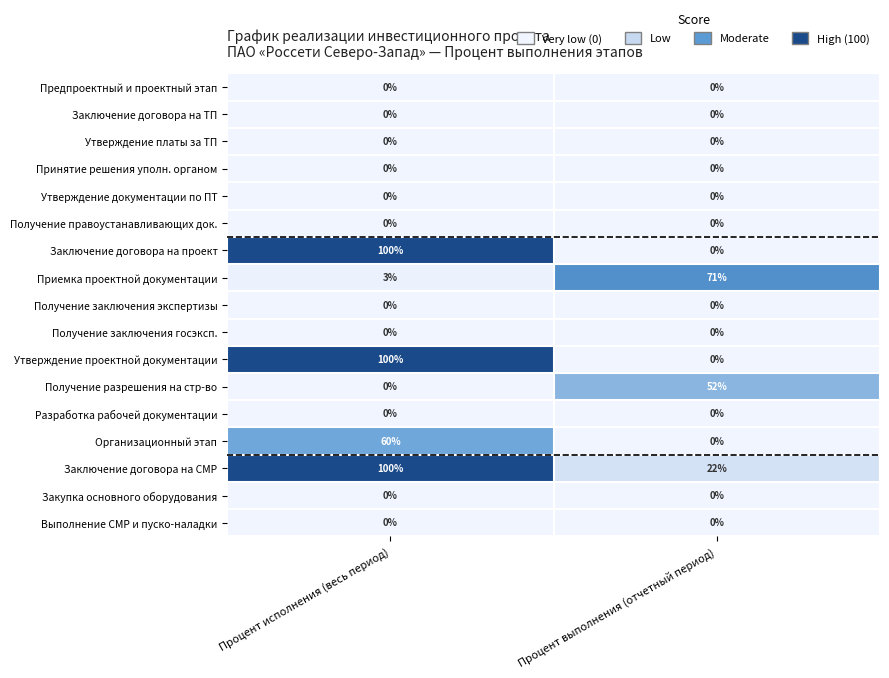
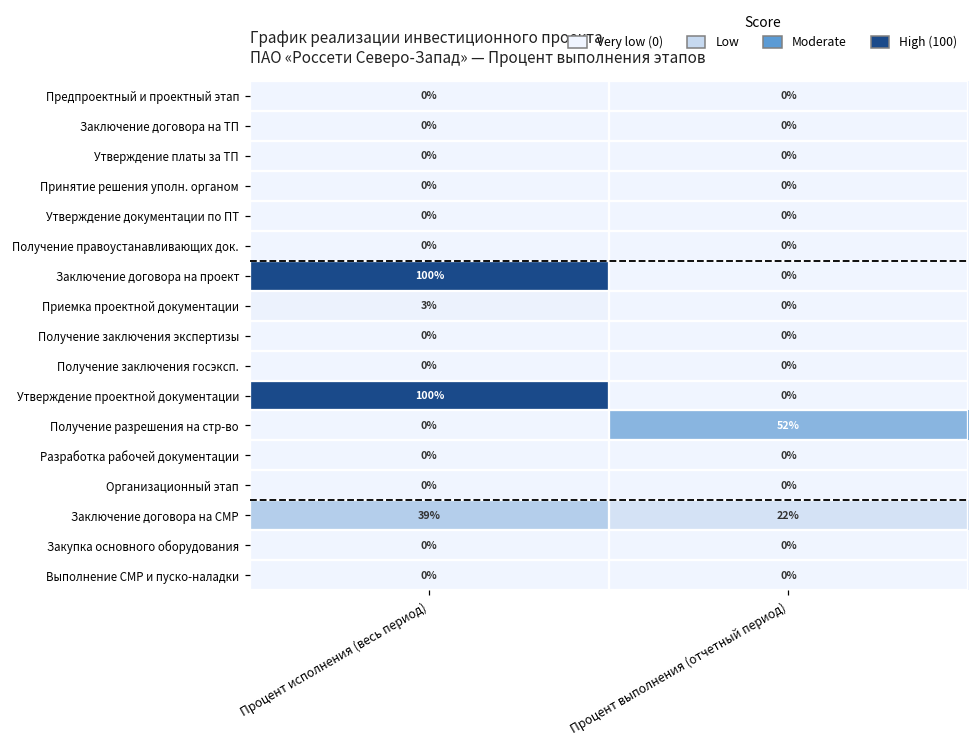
  {
    "Предпроектный и проектный этап": {
      "Процент исполнения (весь период)": "0%",
      "Процент выполнения (отчетный период)": "0%"
    },
    "Заключение договора на ТП": {
      "Процент исполнения (весь период)": "0%",
      "Процент выполнения (отчетный период)": "0%"
    },
    "Утверждение платы за ТП": {
      "Процент исполнения (весь период)": "0%",
      "Процент выполнения (отчетный период)": "0%"
    },
    "Принятие решения уполн. органом": {
      "Процент исполнения (весь период)": "0%",
      "Процент выполнения (отчетный период)": "0%"
    },
    "Утверждение документации по ПТ": {
      "Процент исполнения (весь период)": "0%",
      "Процент выполнения (отчетный период)": "0%"
    },
    "Получение правоустанавливающих док.": {
      "Процент исполнения (весь период)": "0%",
      "Процент выполнения (отчетный период)": "0%"
    },
    "Заключение договора на проект": {
      "Процент исполнения (весь период)": "100%",
      "Процент выполнения (отчетный период)": "0%"
    },
    "Приемка проектной документации": {
      "Процент исполнения (весь период)": "3%",
-     "Процент выполнения (отчетный период)": "71%"
+     "Процент выполнения (отчетный период)": "0%"
    },
    "Получение заключения экспертизы": {
      "Процент исполнения (весь период)": "0%",
      "Процент выполнения (отчетный период)": "0%"
    },
    "Получение заключения госэксп.": {
      "Процент исполнения (весь период)": "0%",
      "Процент выполнения (отчетный период)": "0%"
    },
    "Утверждение проектной документации": {
      "Процент исполнения (весь период)": "100%",
      "Процент выполнения (отчетный период)": "0%"
    },
    "Получение разрешения на стр-во": {
      "Процент исполнения (весь период)": "0%",
      "Процент выполнения (отчетный период)": "52%"
    },
    "Разработка рабочей документации": {
      "Процент исполнения (весь период)": "0%",
      "Процент выполнения (отчетный период)": "0%"
    },
    "Организационный этап": {
-     "Процент исполнения (весь период)": "60%",
+     "Процент исполнения (весь период)": "0%",
      "Процент выполнения (отчетный период)": "0%"
    },
    "Заключение договора на СМР": {
-     "Процент исполнения (весь период)": "100%",
+     "Процент исполнения (весь период)": "39%",
      "Процент выполнения (отчетный период)": "22%"
    },
    "Закупка основного оборудования": {
      "Процент исполнения (весь период)": "0%",
      "Процент выполнения (отчетный период)": "0%"
    },
    "Выполнение СМР и пуско-наладки": {
      "Процент исполнения (весь период)": "0%",
      "Процент выполнения (отчетный период)": "0%"
    }
  }
